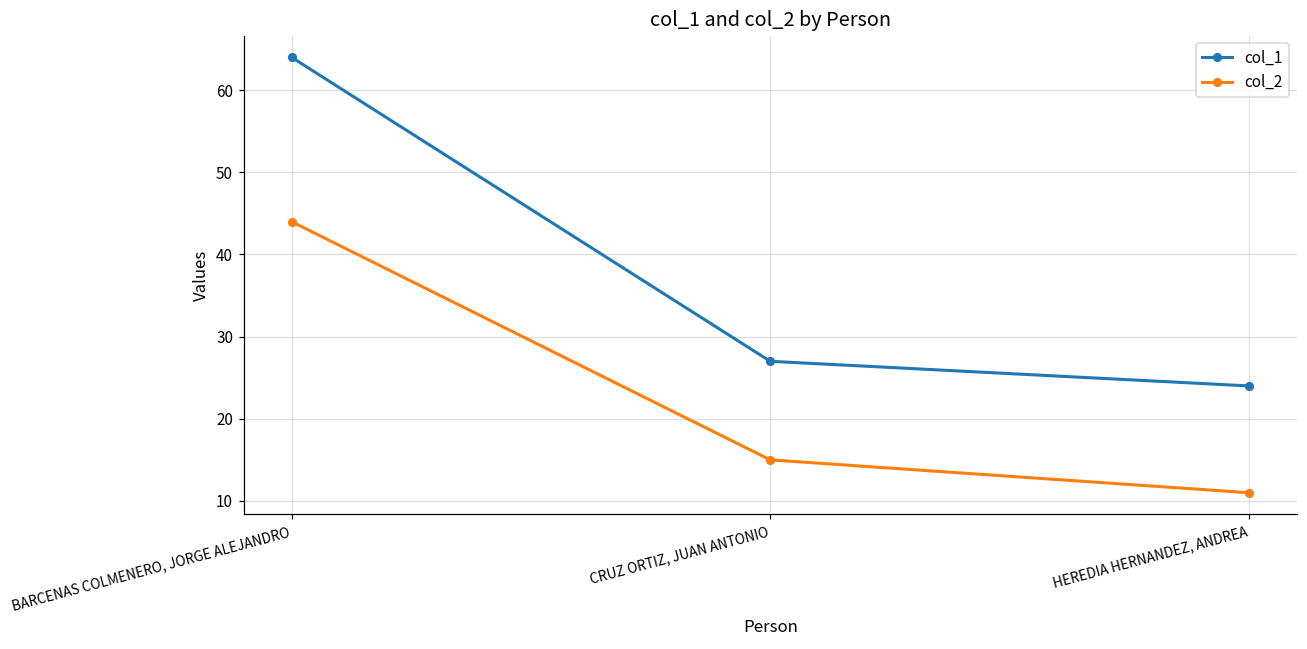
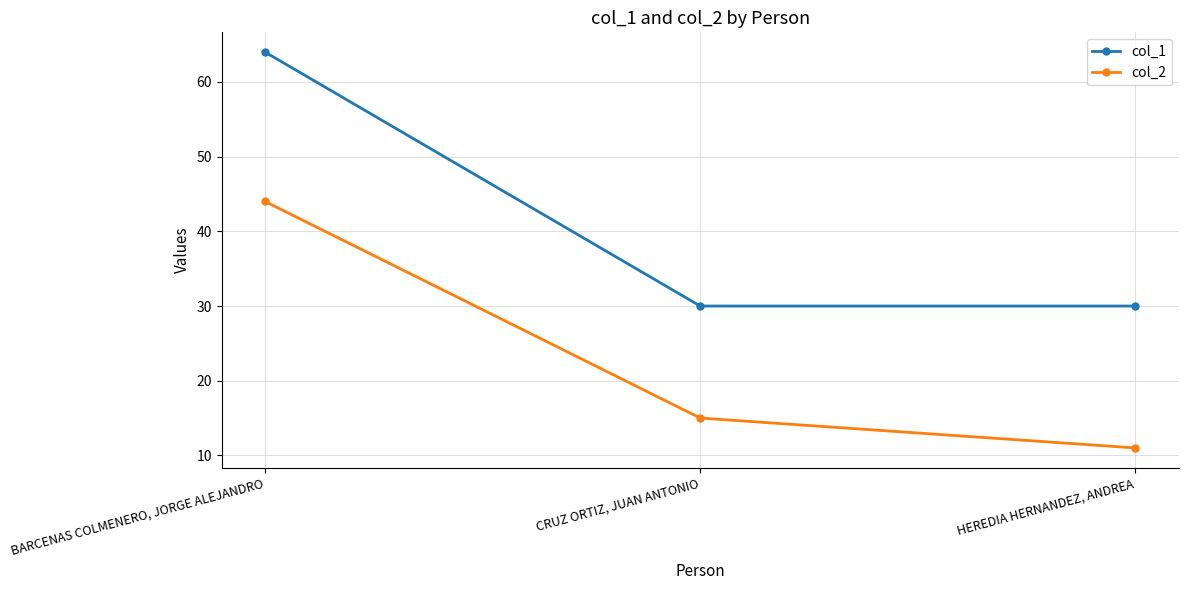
  {
    "col_1": {
      "BARCENAS COLMENERO, JORGE ALEJANDRO": 64,
-     "CRUZ ORTIZ, JUAN ANTONIO": 27,
-     "HEREDIA HERNANDEZ, ANDREA": 24
+     "CRUZ ORTIZ, JUAN ANTONIO": 30,
+     "HEREDIA HERNANDEZ, ANDREA": 30
    },
    "col_2": {
      "BARCENAS COLMENERO, JORGE ALEJANDRO": 44,
      "CRUZ ORTIZ, JUAN ANTONIO": 15,
      "HEREDIA HERNANDEZ, ANDREA": 11
    }
  }
